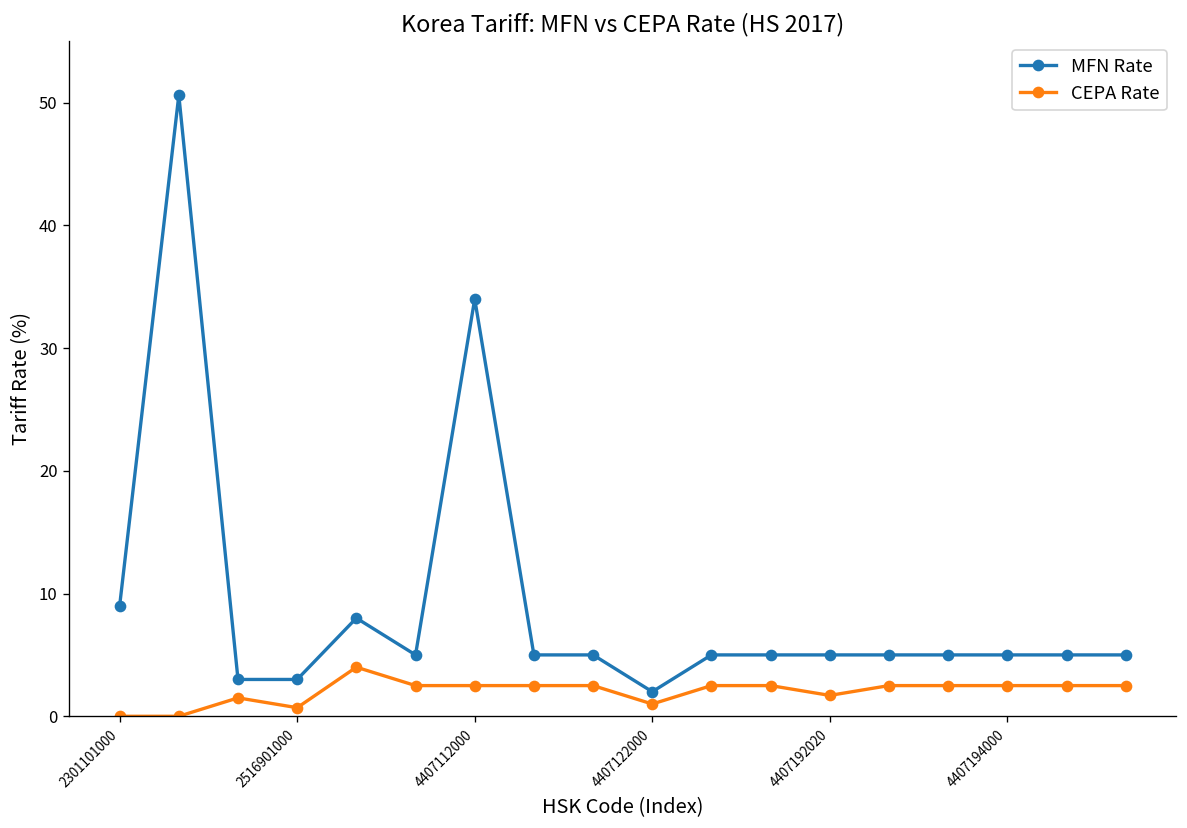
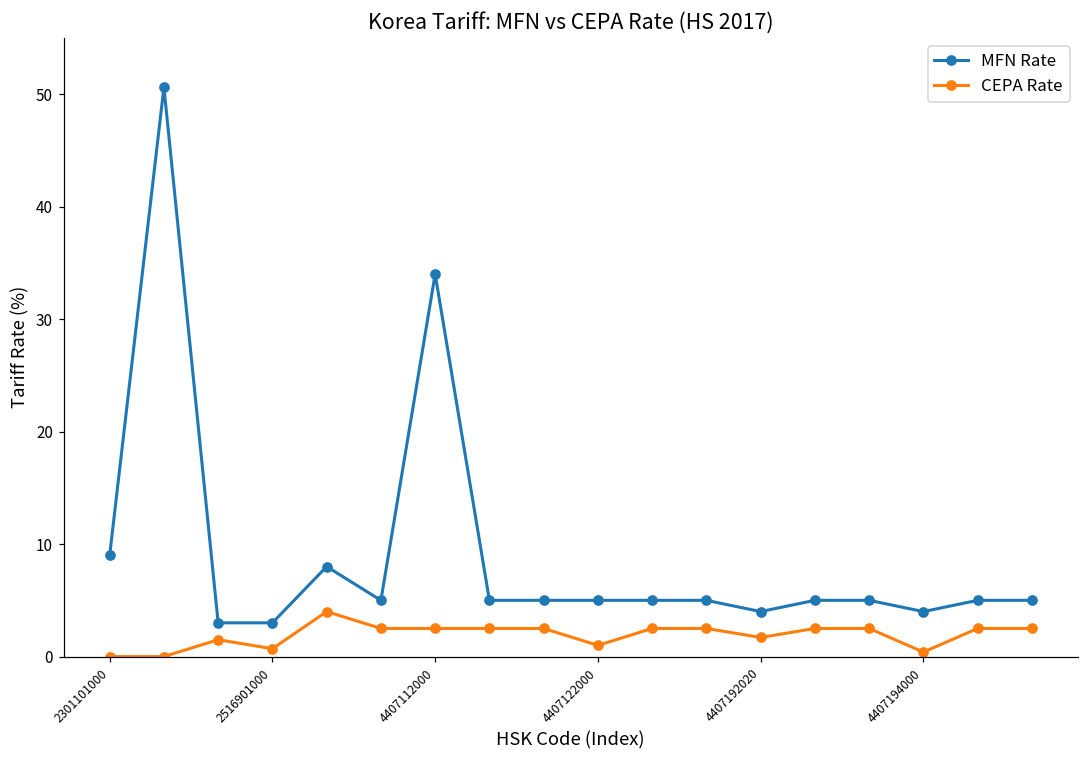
  {
    "MFN Rate": {
      "2301101000": 9,
      "2516901000": 3,
      "4407112000": 34,
-     "4407122000": 2,
-     "4407192020": 5,
-     "4407194000": 5
+     "4407122000": 5,
+     "4407192020": 4,
+     "4407194000": 4
    },
    "CEPA Rate": {
      "2301101000": 0.0,
      "2516901000": 0.7,
      "4407112000": 2.5,
      "4407122000": 1.0,
      "4407192020": 1.7,
-     "4407194000": 2.5
+     "4407194000": 0.4
    }
  }
